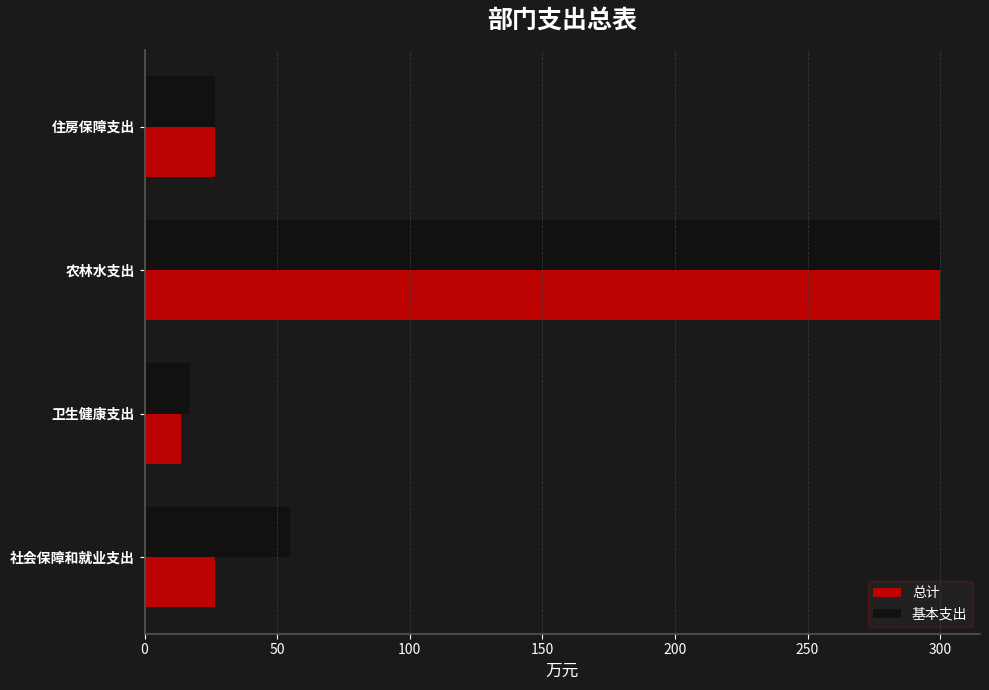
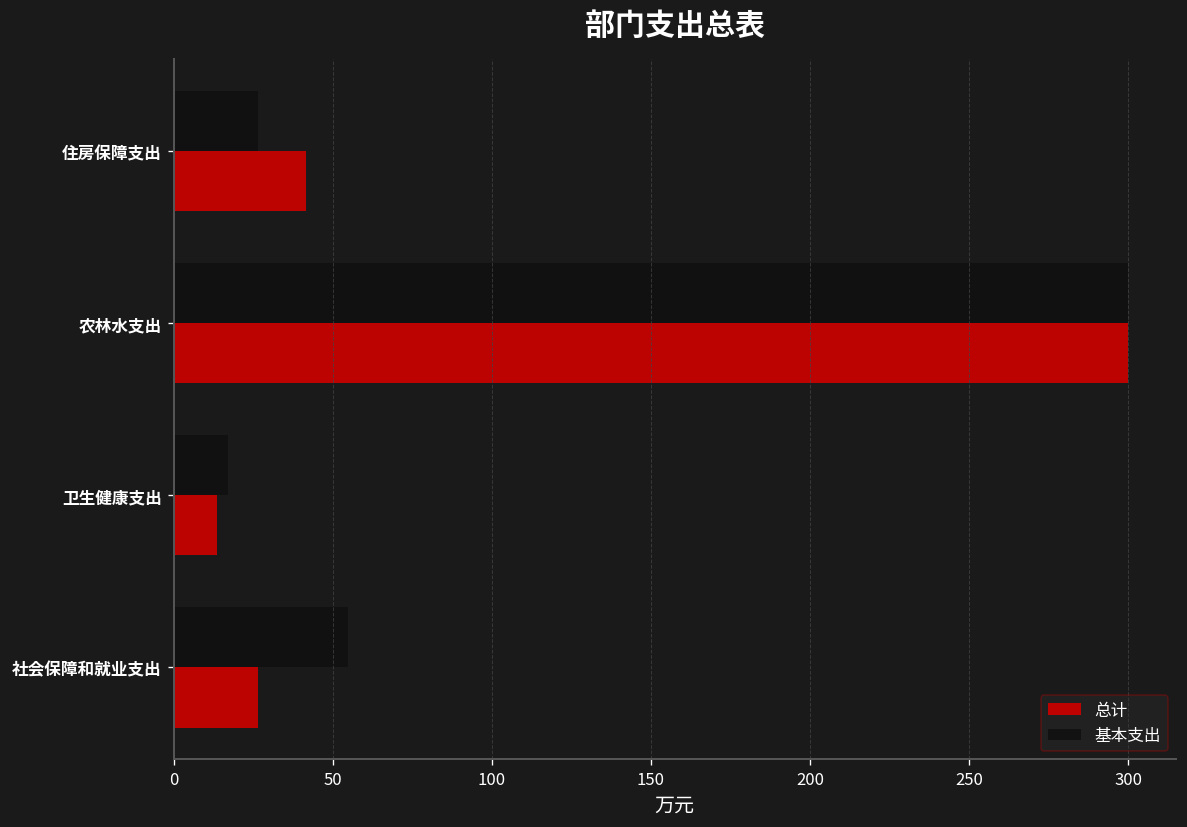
  {
    "总计": {
-     "住房保障支出": 27,
+     "住房保障支出": 42,
      "农林水支出": 300,
      "卫生健康支出": 14,
      "社会保障和就业支出": 26
    },
    "基本支出": {
      "住房保障支出": 27,
      "农林水支出": 300,
      "卫生健康支出": 17,
      "社会保障和就业支出": 55
    }
  }
